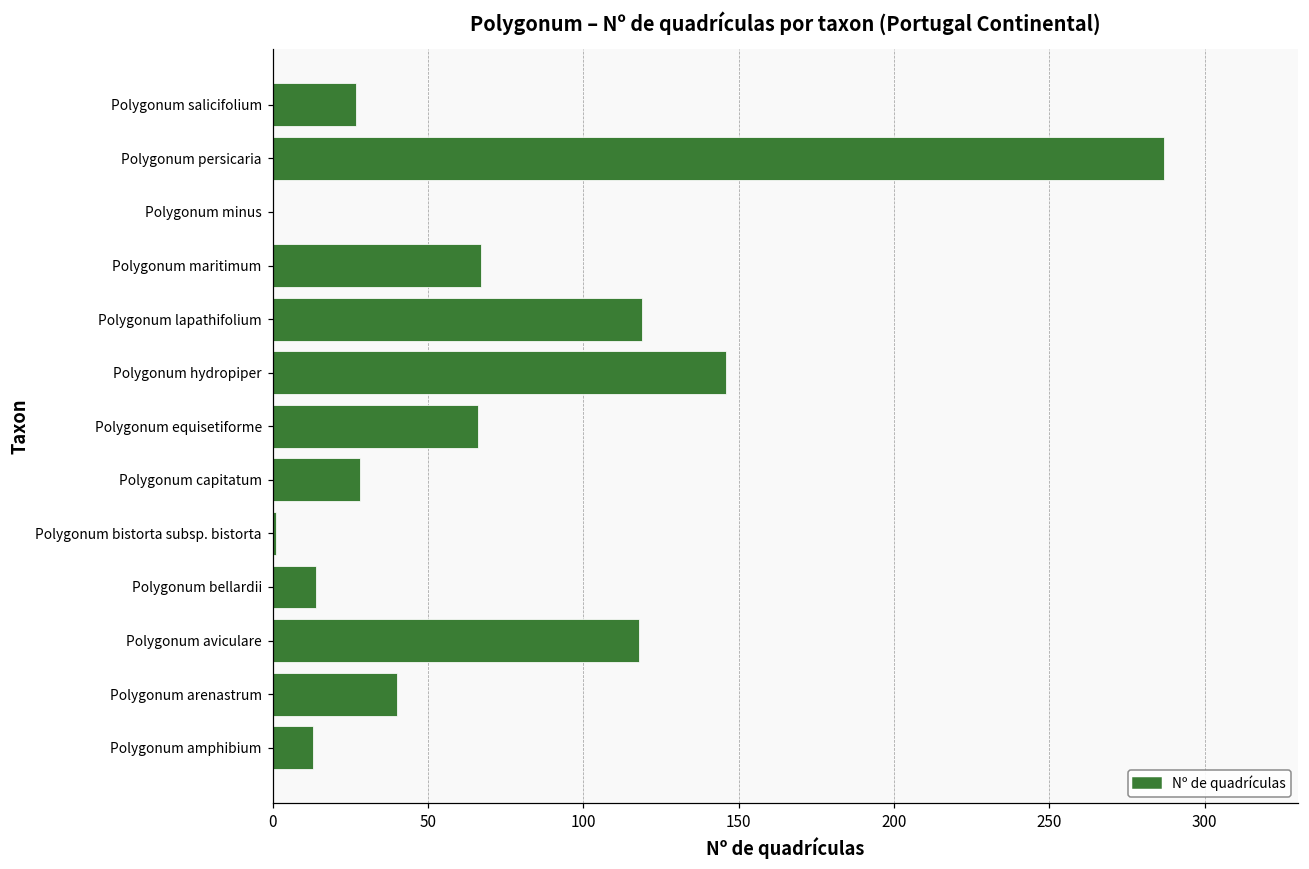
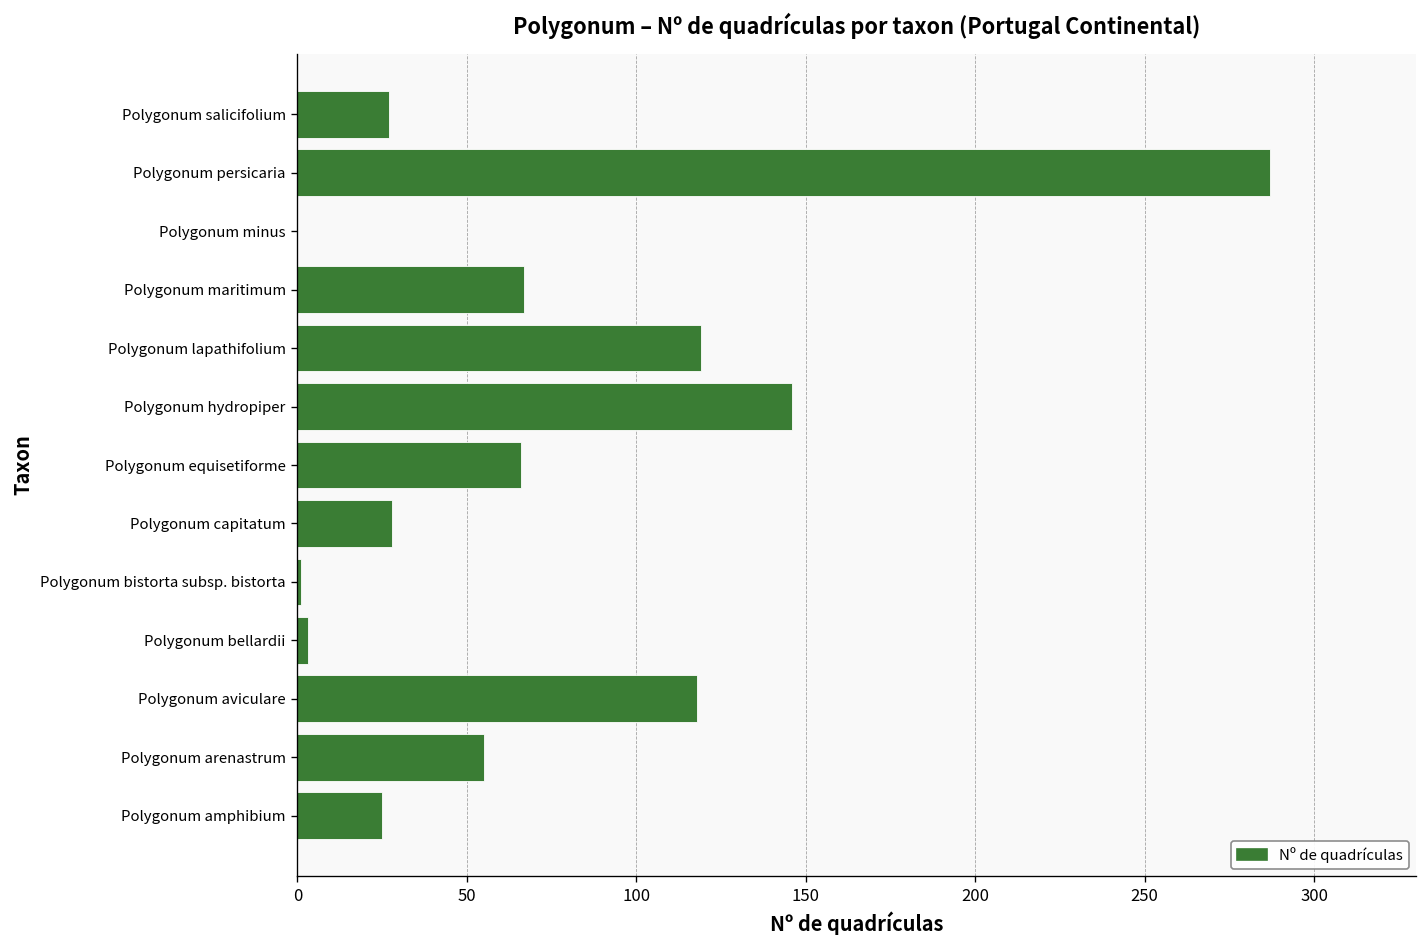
  {
    "Polygonum salicifolium": 27,
    "Polygonum persicaria": 287,
    "Polygonum minus": 0,
    "Polygonum maritimum": 67,
    "Polygonum lapathifolium": 119,
    "Polygonum hydropiper": 146,
    "Polygonum equisetiforme": 66,
    "Polygonum capitatum": 28,
    "Polygonum bistorta subsp. bistorta": 1,
-   "Polygonum bellardii": 14,
+   "Polygonum bellardii": 3,
    "Polygonum aviculare": 118,
-   "Polygonum arenastrum": 40,
-   "Polygonum amphibium": 13
+   "Polygonum arenastrum": 55,
+   "Polygonum amphibium": 25
  }
